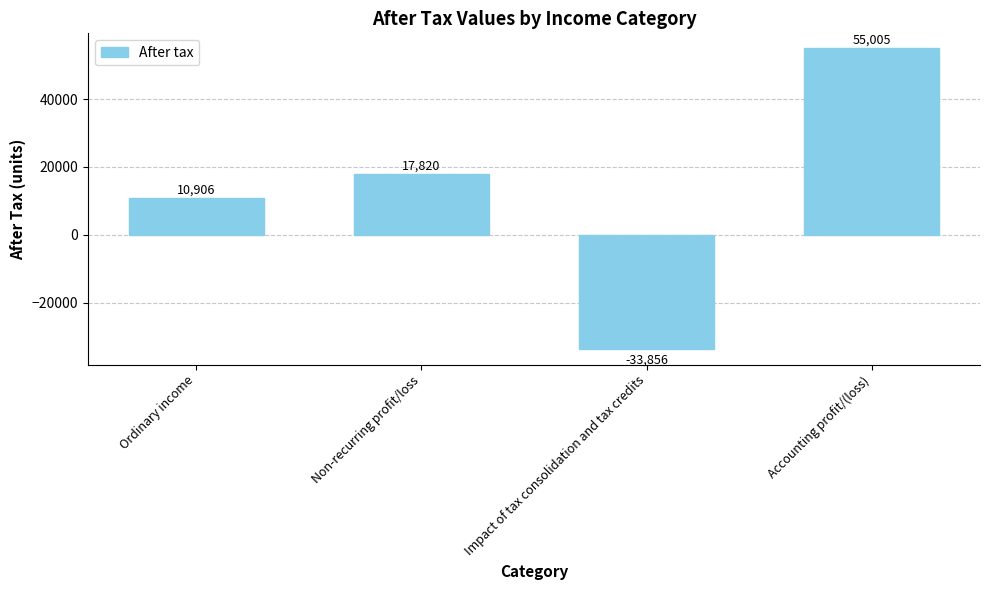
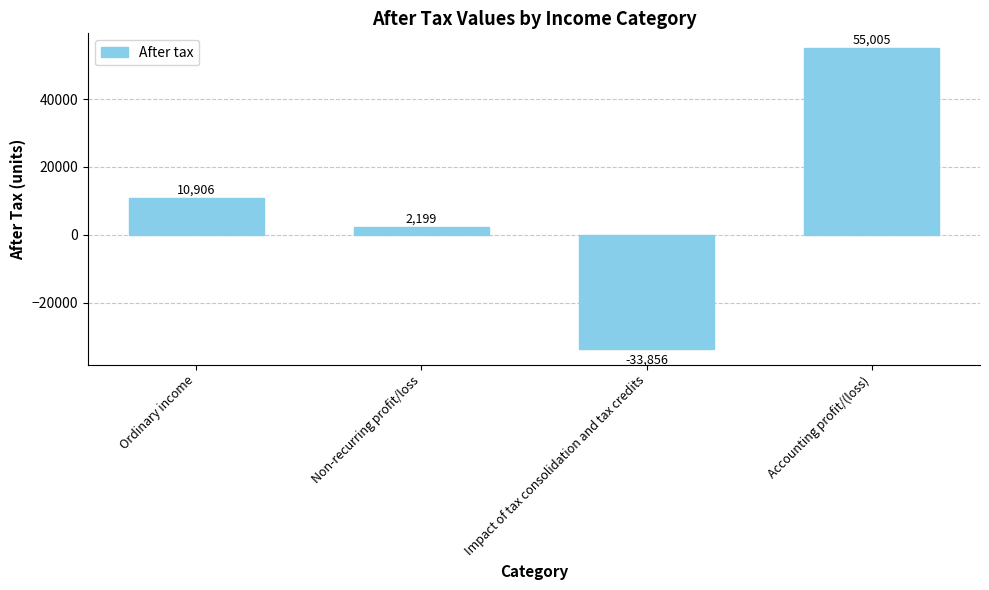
  {
    "Ordinary income": "10,906",
-   "Non-recurring profit/loss": "17,820",
+   "Non-recurring profit/loss": "2,199",
    "Impact of tax consolidation and tax credits": "-33,856",
    "Accounting profit/(loss)": "55,005"
  }
